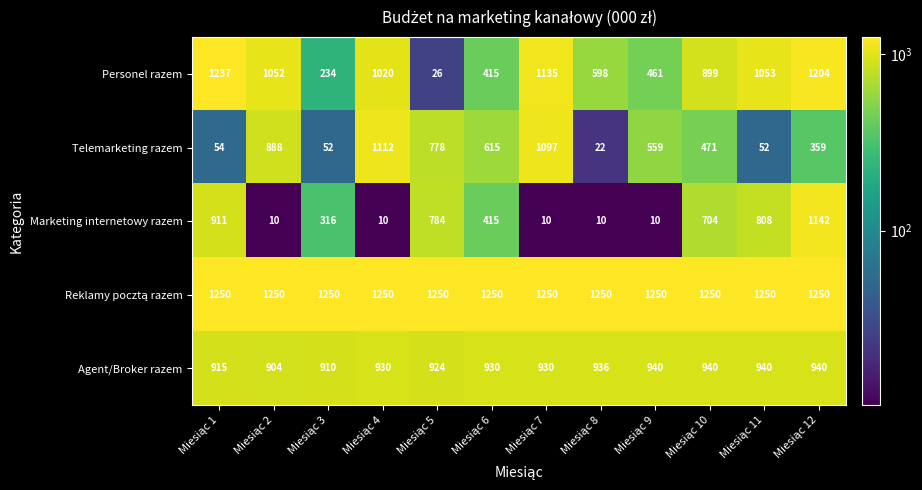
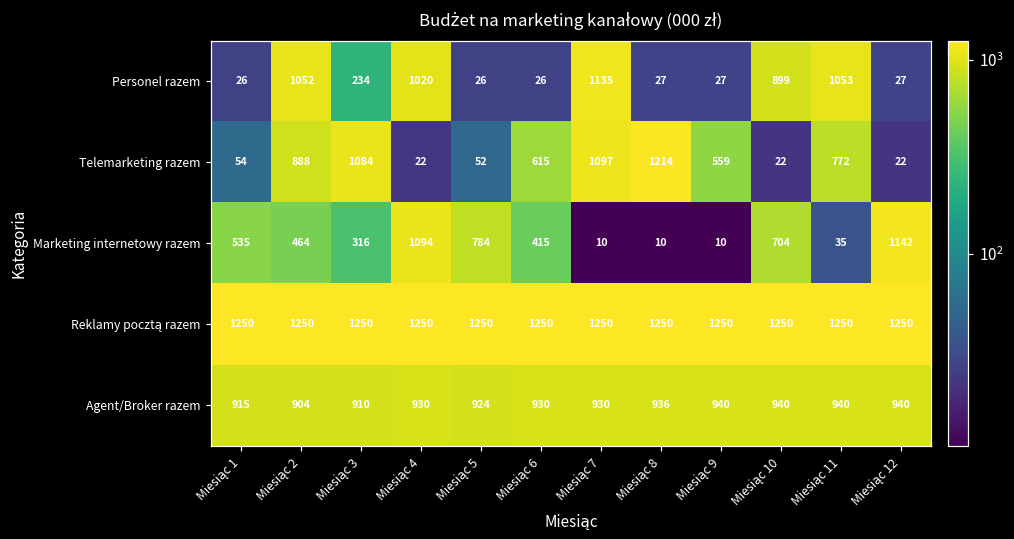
  {
    "Personel razem": {
-     "Miesiąc 1": 1237,
+     "Miesiąc 1": 26,
      "Miesiąc 2": 1052,
      "Miesiąc 3": 234,
      "Miesiąc 4": 1020,
      "Miesiąc 5": 26,
-     "Miesiąc 6": 415,
+     "Miesiąc 6": 26,
      "Miesiąc 7": 1135,
-     "Miesiąc 8": 598,
-     "Miesiąc 9": 461,
+     "Miesiąc 8": 27,
+     "Miesiąc 9": 27,
      "Miesiąc 10": 899,
      "Miesiąc 11": 1053,
-     "Miesiąc 12": 1204
+     "Miesiąc 12": 27
    },
    "Telemarketing razem": {
      "Miesiąc 1": 54,
      "Miesiąc 2": 888,
-     "Miesiąc 3": 52,
-     "Miesiąc 4": 1112,
-     "Miesiąc 5": 778,
+     "Miesiąc 3": 1084,
+     "Miesiąc 4": 22,
+     "Miesiąc 5": 52,
      "Miesiąc 6": 615,
      "Miesiąc 7": 1097,
-     "Miesiąc 8": 22,
+     "Miesiąc 8": 1214,
      "Miesiąc 9": 559,
-     "Miesiąc 10": 471,
-     "Miesiąc 11": 52,
-     "Miesiąc 12": 359
+     "Miesiąc 10": 22,
+     "Miesiąc 11": 772,
+     "Miesiąc 12": 22
    },
    "Marketing internetowy razem": {
-     "Miesiąc 1": 911,
-     "Miesiąc 2": 10,
+     "Miesiąc 1": 535,
+     "Miesiąc 2": 464,
      "Miesiąc 3": 316,
-     "Miesiąc 4": 10,
+     "Miesiąc 4": 1094,
      "Miesiąc 5": 784,
      "Miesiąc 6": 415,
      "Miesiąc 7": 10,
      "Miesiąc 8": 10,
      "Miesiąc 9": 10,
      "Miesiąc 10": 704,
-     "Miesiąc 11": 808,
+     "Miesiąc 11": 35,
      "Miesiąc 12": 1142
    },
    "Reklamy pocztą razem": {
      "Miesiąc 1": 1250,
      "Miesiąc 2": 1250,
      "Miesiąc 3": 1250,
      "Miesiąc 4": 1250,
      "Miesiąc 5": 1250,
      "Miesiąc 6": 1250,
      "Miesiąc 7": 1250,
      "Miesiąc 8": 1250,
      "Miesiąc 9": 1250,
      "Miesiąc 10": 1250,
      "Miesiąc 11": 1250,
      "Miesiąc 12": 1250
    },
    "Agent/Broker razem": {
      "Miesiąc 1": 915,
      "Miesiąc 2": 904,
      "Miesiąc 3": 910,
      "Miesiąc 4": 930,
      "Miesiąc 5": 924,
      "Miesiąc 6": 930,
      "Miesiąc 7": 930,
      "Miesiąc 8": 936,
      "Miesiąc 9": 940,
      "Miesiąc 10": 940,
      "Miesiąc 11": 940,
      "Miesiąc 12": 940
    }
  }
